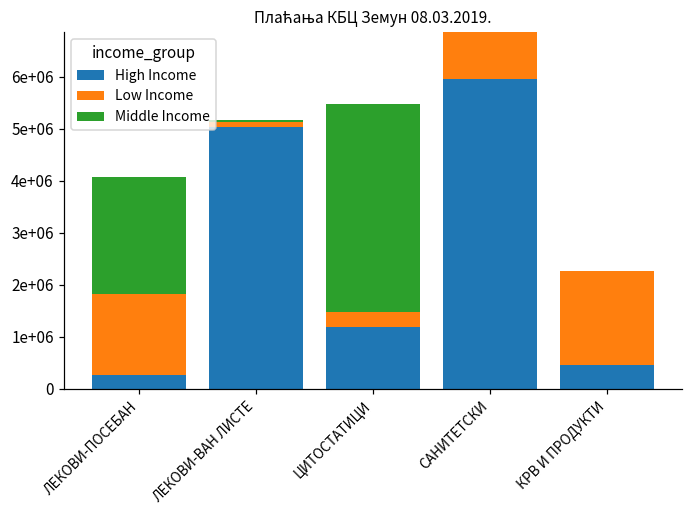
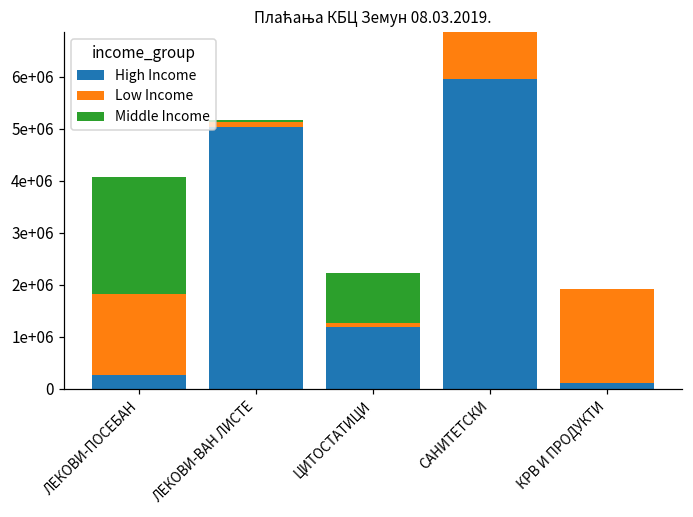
  {
    "High Income": {
      "ЛЕКОВИ-ПОСЕБАН": 300000,
      "ЛЕКОВИ-ВАН ЛИСТЕ": 5000000,
      "ЦИТОСТАТИЦИ": 1200000,
      "САНИТЕТСКИ": 6000000,
-     "КРВ И ПРОДУКТИ": 500000
+     "КРВ И ПРОДУКТИ": 100000
    },
    "Low Income": {
      "ЛЕКОВИ-ПОСЕБАН": 1600000,
      "ЛЕКОВИ-ВАН ЛИСТЕ": 100000,
-     "ЦИТОСТАТИЦИ": 300000,
+     "ЦИТОСТАТИЦИ": 100000,
      "САНИТЕТСКИ": 900000,
      "КРВ И ПРОДУКТИ": 1800000
    },
    "Middle Income": {
      "ЛЕКОВИ-ПОСЕБАН": 2300000,
-     "ЦИТОСТАТИЦИ": 4000000,
+     "ЦИТОСТАТИЦИ": 1000000,
      "САНИТЕТСКИ": 0,
      "КРВ И ПРОДУКТИ": 0
    }
  }
